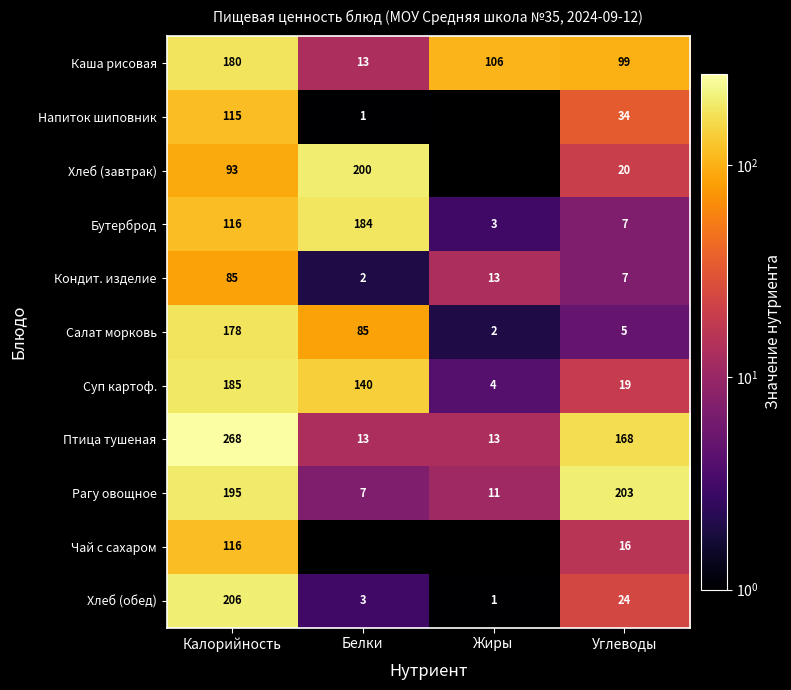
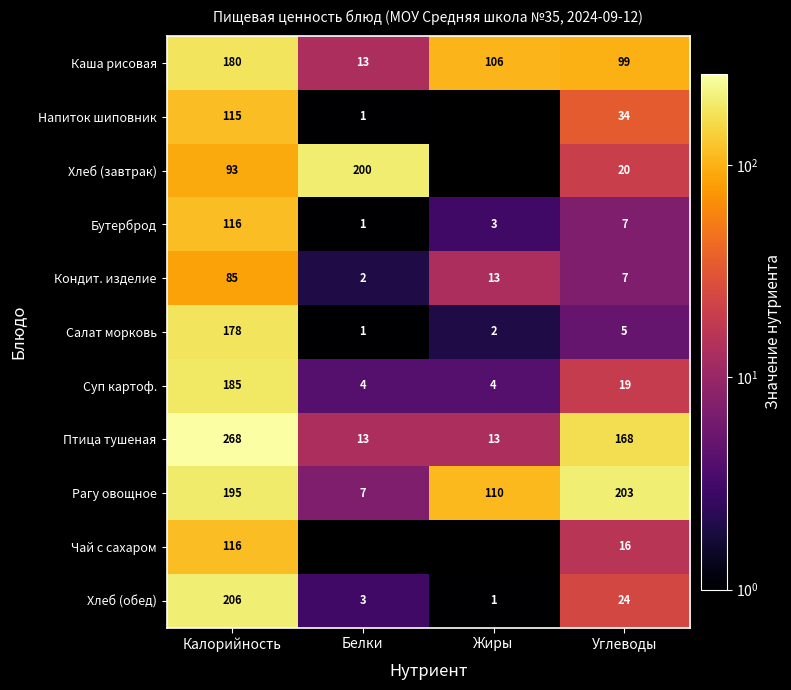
  {
    "Каша рисовая": {
      "Калорийность": 180,
      "Белки": 13,
      "Жиры": 106,
      "Углеводы": 99
    },
    "Напиток шиповник": {
      "Калорийность": 115,
      "Белки": 1,
      "Углеводы": 34
    },
    "Хлеб (завтрак)": {
      "Калорийность": 93,
      "Белки": 200,
      "Углеводы": 20
    },
    "Бутерброд": {
      "Калорийность": 116,
-     "Белки": 184,
+     "Белки": 1,
      "Жиры": 3,
      "Углеводы": 7
    },
    "Кондит. изделие": {
      "Калорийность": 85,
      "Белки": 2,
      "Жиры": 13,
      "Углеводы": 7
    },
    "Салат морковь": {
      "Калорийность": 178,
-     "Белки": 85,
+     "Белки": 1,
      "Жиры": 2,
      "Углеводы": 5
    },
    "Суп картоф.": {
      "Калорийность": 185,
-     "Белки": 140,
+     "Белки": 4,
      "Жиры": 4,
      "Углеводы": 19
    },
    "Птица тушеная": {
      "Калорийность": 268,
      "Белки": 13,
      "Жиры": 13,
      "Углеводы": 168
    },
    "Рагу овощное": {
      "Калорийность": 195,
      "Белки": 7,
-     "Жиры": 11,
+     "Жиры": 110,
      "Углеводы": 203
    },
    "Чай с сахаром": {
      "Калорийность": 116,
      "Углеводы": 16
    },
    "Хлеб (обед)": {
      "Калорийность": 206,
      "Белки": 3,
      "Жиры": 1,
      "Углеводы": 24
    }
  }
